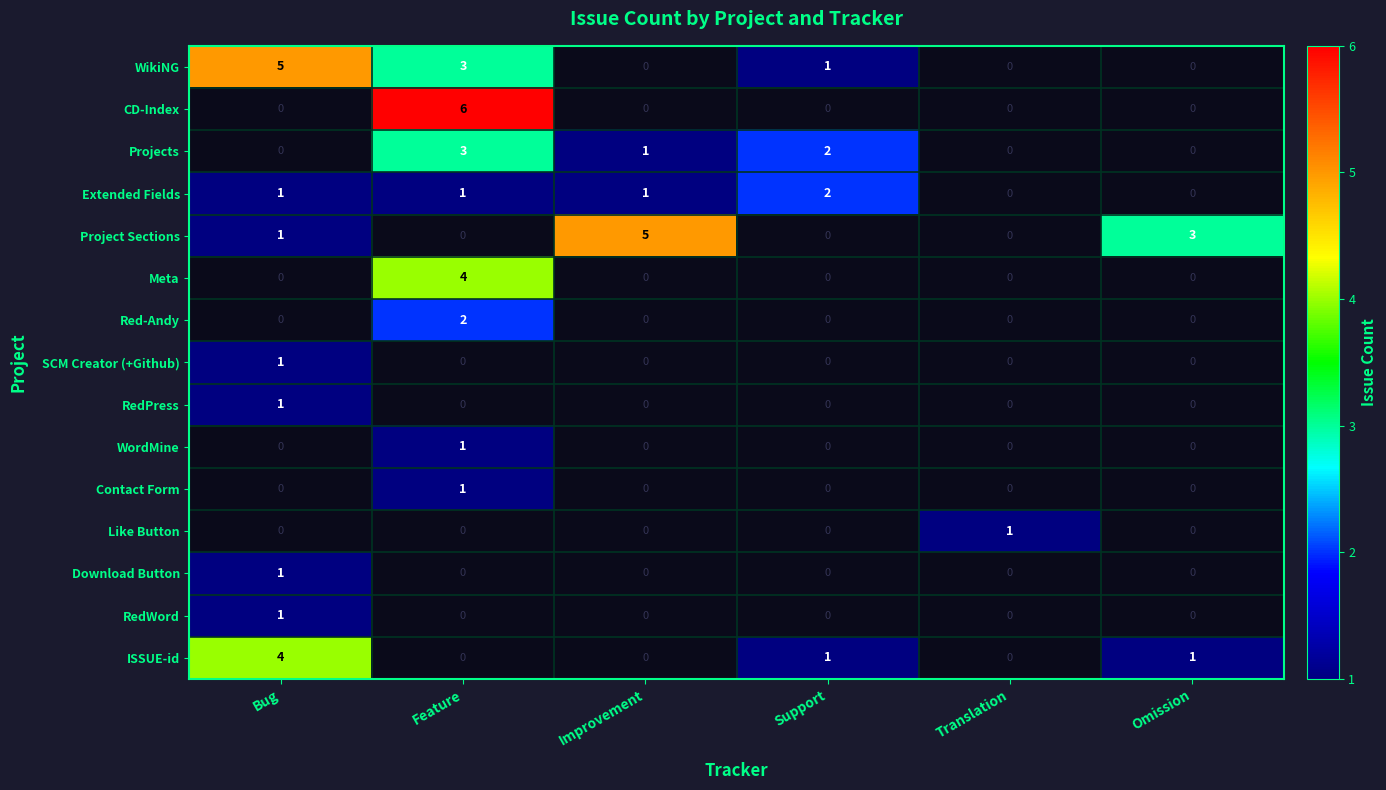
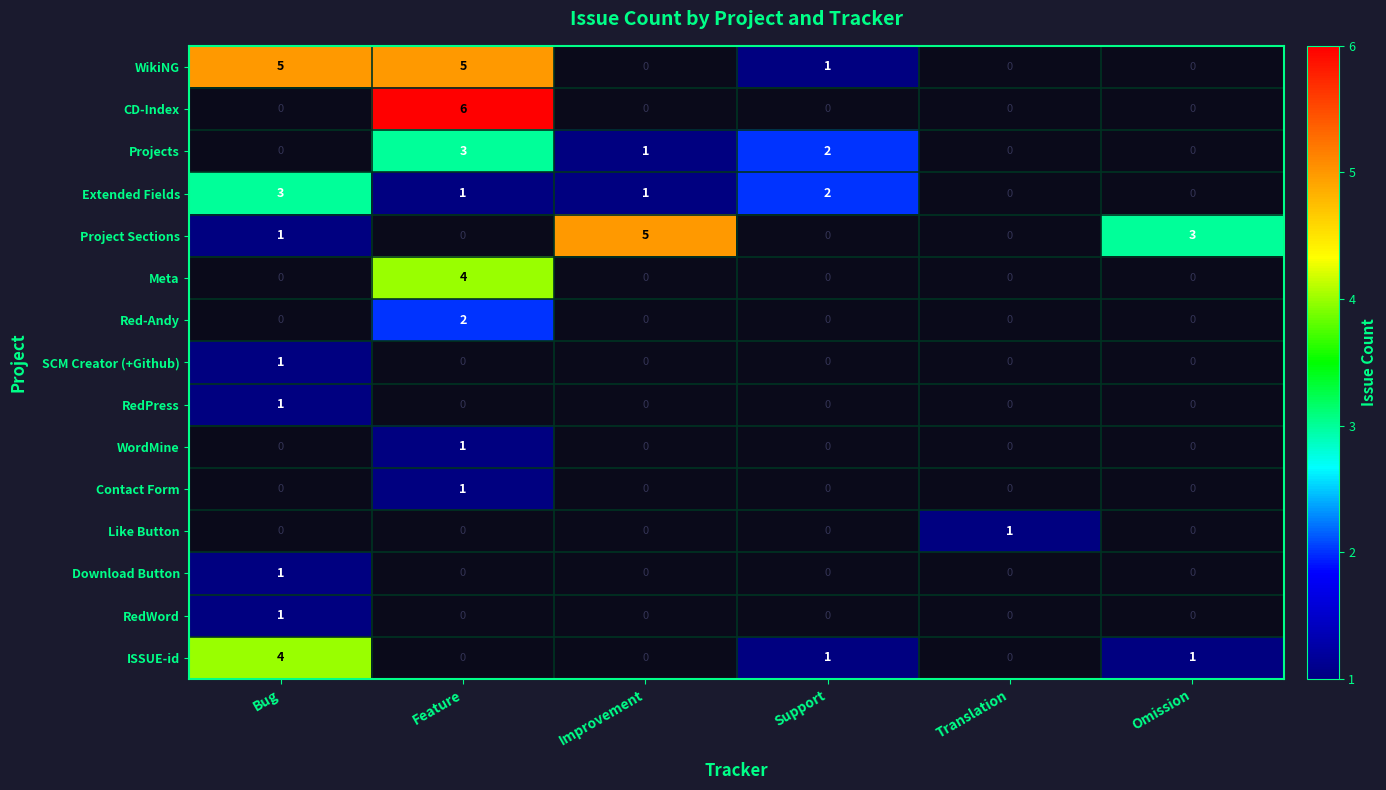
  {
    "WikiNG": {
      "Bug": 5,
-     "Feature": 3,
+     "Feature": 5,
      "Improvement": 0,
      "Support": 1,
      "Translation": 0,
      "Omission": 0
    },
    "CD-Index": {
      "Bug": 0,
      "Feature": 6,
      "Improvement": 0,
      "Support": 0,
      "Translation": 0,
      "Omission": 0
    },
    "Projects": {
      "Bug": 0,
      "Feature": 3,
      "Improvement": 1,
      "Support": 2,
      "Translation": 0,
      "Omission": 0
    },
    "Extended Fields": {
-     "Bug": 1,
+     "Bug": 3,
      "Feature": 1,
      "Improvement": 1,
      "Support": 2,
      "Translation": 0,
      "Omission": 0
    },
    "Project Sections": {
      "Bug": 1,
      "Feature": 0,
      "Improvement": 5,
      "Support": 0,
      "Translation": 0,
      "Omission": 3
    },
    "Meta": {
      "Bug": 0,
      "Feature": 4,
      "Improvement": 0,
      "Support": 0,
      "Translation": 0,
      "Omission": 0
    },
    "Red-Andy": {
      "Bug": 0,
      "Feature": 2,
      "Improvement": 0,
      "Support": 0,
      "Translation": 0,
      "Omission": 0
    },
    "SCM Creator (+Github)": {
      "Bug": 1,
      "Feature": 0,
      "Improvement": 0,
      "Support": 0,
      "Translation": 0,
      "Omission": 0
    },
    "RedPress": {
      "Bug": 1,
      "Feature": 0,
      "Improvement": 0,
      "Support": 0,
      "Translation": 0,
      "Omission": 0
    },
    "WordMine": {
      "Bug": 0,
      "Feature": 1,
      "Improvement": 0,
      "Support": 0,
      "Translation": 0,
      "Omission": 0
    },
    "Contact Form": {
      "Bug": 0,
      "Feature": 1,
      "Improvement": 0,
      "Support": 0,
      "Translation": 0,
      "Omission": 0
    },
    "Like Button": {
      "Bug": 0,
      "Feature": 0,
      "Improvement": 0,
      "Support": 0,
      "Translation": 1,
      "Omission": 0
    },
    "Download Button": {
      "Bug": 1,
      "Feature": 0,
      "Improvement": 0,
      "Support": 0,
      "Translation": 0,
      "Omission": 0
    },
    "RedWord": {
      "Bug": 1,
      "Feature": 0,
      "Improvement": 0,
      "Support": 0,
      "Translation": 0,
      "Omission": 0
    },
    "ISSUE-id": {
      "Bug": 4,
      "Feature": 0,
      "Improvement": 0,
      "Support": 1,
      "Translation": 0,
      "Omission": 1
    }
  }
